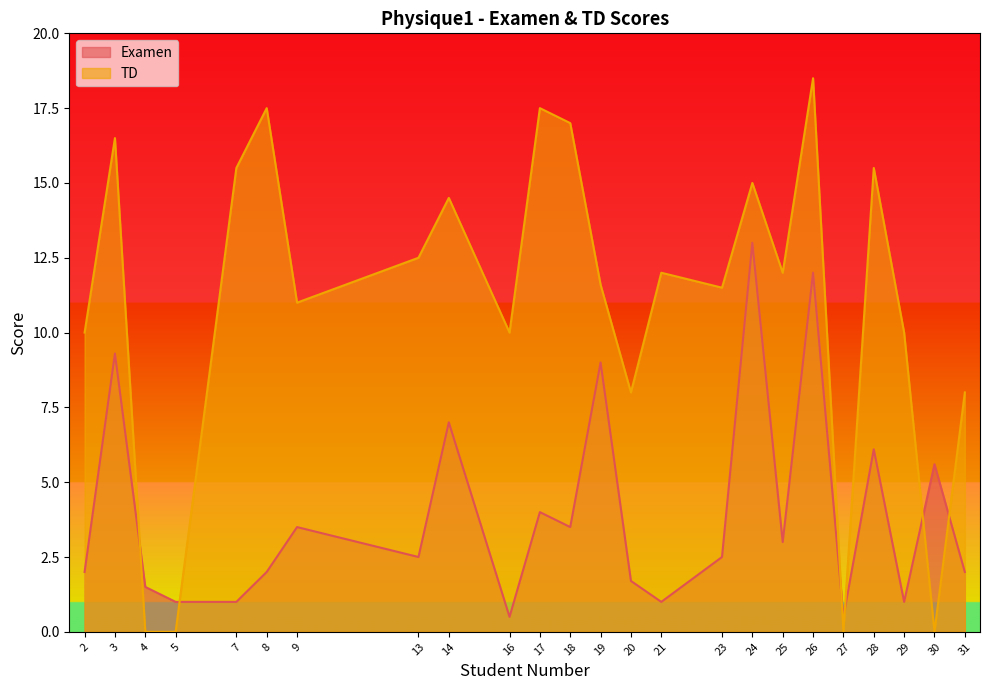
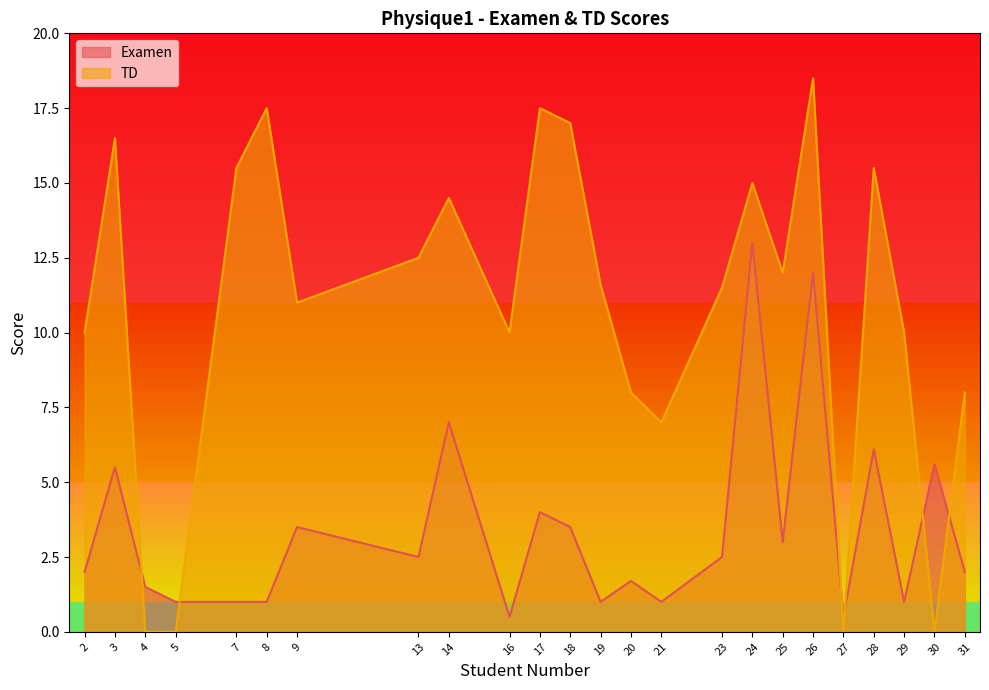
  {
    "Examen": {
      "2": 2.0,
-     "3": 9.3,
+     "3": 5.5,
      "4": 1.5,
      "5": 1.0,
      "7": 1.0,
-     "8": 2,
+     "8": 1,
      "9": 3.5,
      "13": 2.5,
      "14": 7.0,
      "16": 0.5,
      "17": 4.0,
      "18": 3.5,
-     "19": 9,
+     "19": 1,
      "20": 1.7,
      "21": 1.0,
      "23": 2.5,
      "24": 13.0,
      "25": 3.0,
      "26": 12.0,
      "27": 0.5,
      "28": 6.1,
      "29": 1.0,
      "30": 5.6,
      "31": 2.0
    },
    "TD": {
      "2": 10,
      "3": 16.5,
      "4": 0,
      "5": 0,
      "7": 15.5,
      "8": 17.5,
      "9": 11,
      "13": 12.5,
      "14": 14.5,
      "16": 10,
      "17": 17.5,
      "18": 17,
      "19": 11.6,
      "20": 8,
-     "21": 12,
+     "21": 7,
      "23": 11.5,
      "24": 15,
      "25": 12,
      "26": 18.5,
      "27": 0,
      "28": 15.5,
      "29": 10,
      "30": 0,
      "31": 8
    }
  }
